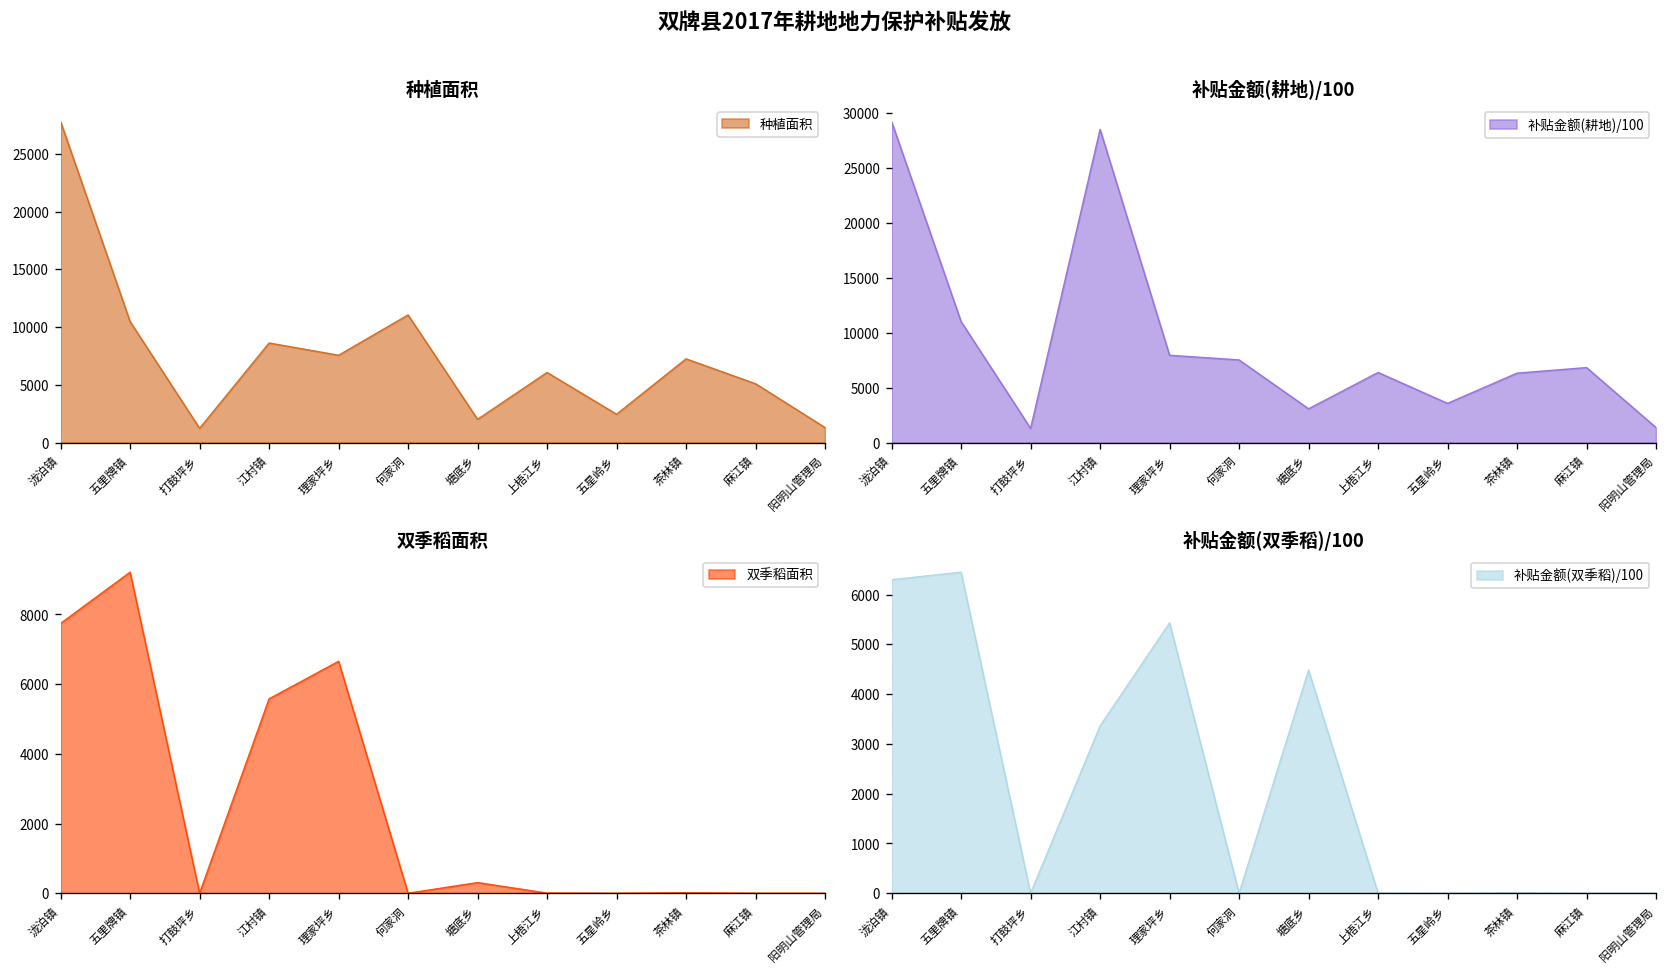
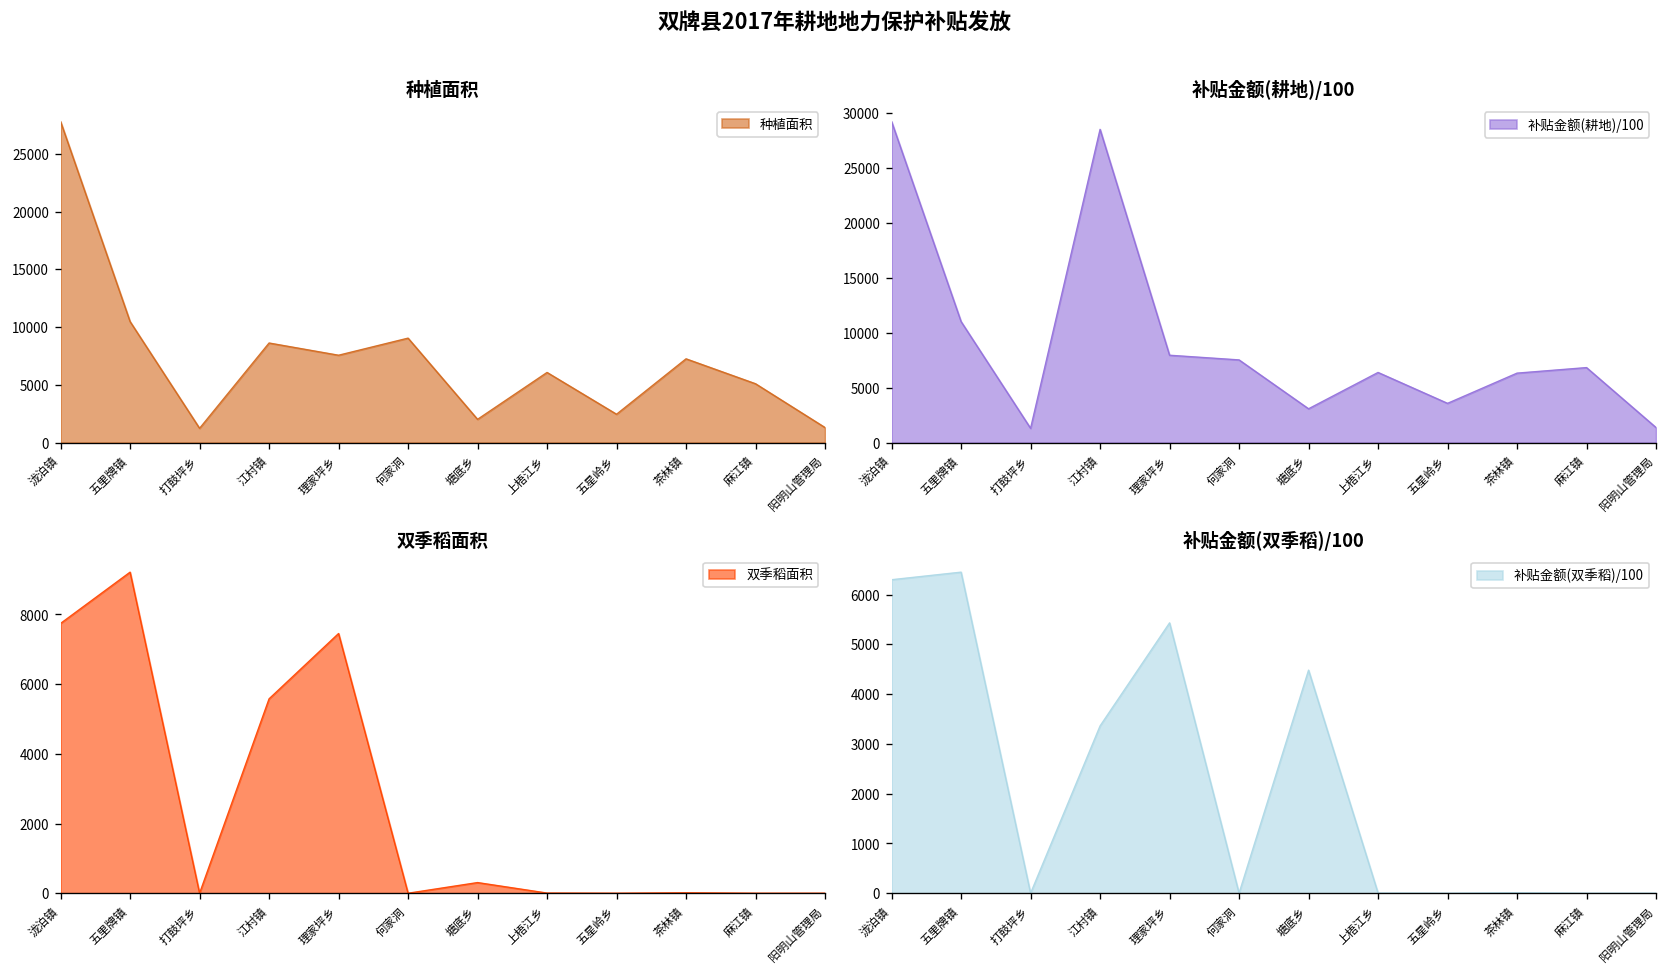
  {
    "种植面积": {
      "泷泊镇": 28000,
      "五里牌镇": 10000,
      "打鼓坪乡": 1000,
      "江村镇": 9000,
      "理家坪乡": 8000,
-     "何家洞": 11000,
+     "何家洞": 9000,
      "塘底乡": 2000,
      "上梧江乡": 6000,
      "五星岭乡": 2000,
      "茶林镇": 7000,
      "麻江镇": 5000,
      "阳明山管理局": 1000
    },
    "补贴金额(耕地)/100": {
      "泷泊镇": 29000,
      "五里牌镇": 11000,
      "打鼓坪乡": 1000,
      "江村镇": 28000,
      "理家坪乡": 8000,
      "何家洞": 8000,
      "塘底乡": 3000,
      "上梧江乡": 6000,
      "五星岭乡": 4000,
      "茶林镇": 6000,
      "麻江镇": 7000,
      "阳明山管理局": 1000
    },
    "双季稻面积": {
      "泷泊镇": 7700,
      "五里牌镇": 9200,
      "打鼓坪乡": 0,
      "江村镇": 5600,
-     "理家坪乡": 6700,
+     "理家坪乡": 7500,
      "何家洞": 0,
      "塘底乡": 300,
      "上梧江乡": 0,
      "五星岭乡": 0,
      "茶林镇": 0,
      "麻江镇": 0,
      "阳明山管理局": 0
    },
    "补贴金额(双季稻)/100": {
      "泷泊镇": 6300,
      "五里牌镇": 6400,
      "打鼓坪乡": 0,
      "江村镇": 3400,
      "理家坪乡": 5400,
      "何家洞": 0,
      "塘底乡": 4500,
      "上梧江乡": 0,
      "五星岭乡": 0,
      "茶林镇": 0,
      "麻江镇": 0,
      "阳明山管理局": 0
    }
  }
